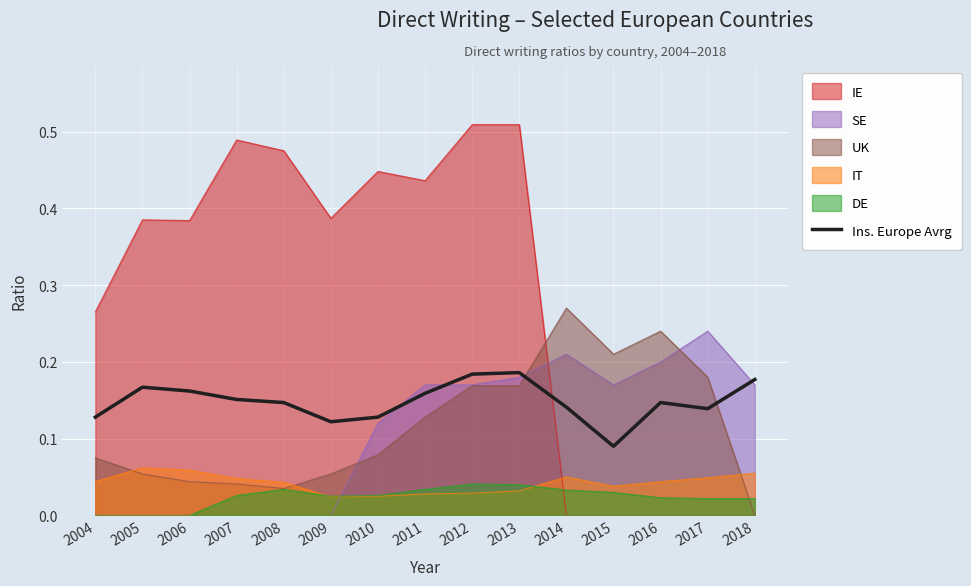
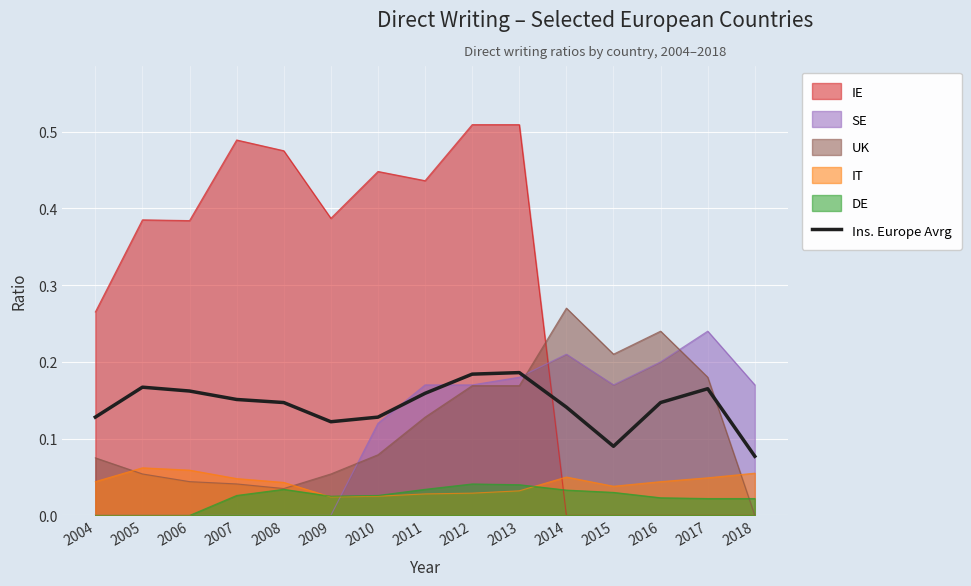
  {
    "IE": {
      "2004": 0.27,
      "2005": 0.39,
      "2006": 0.38,
      "2007": 0.49,
      "2008": 0.48,
      "2009": 0.39,
      "2010": 0.45,
      "2011": 0.44,
      "2012": 0.51,
      "2013": 0.51,
      "2014": 0.00,
      "2015": 0.00,
      "2016": 0.00,
      "2017": 0.00
    },
    "SE": {
      "2007": 0.00,
      "2008": 0.00,
      "2009": 0.00,
      "2010": 0.12,
      "2011": 0.17,
      "2013": 0.18,
      "2014": 0.21,
      "2015": 0.17,
      "2016": 0.20,
      "2017": 0.24,
      "2018": 0.17
    },
    "UK": {
      "2004": 0.08,
      "2005": 0.05,
      "2006": 0.04,
      "2007": 0.04,
      "2009": 0.05,
      "2010": 0.08,
      "2011": 0.13,
      "2013": 0.17,
      "2014": 0.27,
      "2015": 0.21,
      "2016": 0.24,
      "2017": 0.18
    },
    "IT": {
      "2004": 0.04,
      "2005": 0.06,
      "2006": 0.06,
      "2007": 0.05,
      "2008": 0.04,
      "2011": 0.03,
      "2012": 0.03,
      "2013": 0.03,
      "2014": 0.05,
      "2015": 0.04,
      "2016": 0.04,
      "2017": 0.05,
      "2018": 0.06
    },
    "DE": {
      "2007": 0.03,
      "2011": 0.03,
      "2012": 0.04,
      "2013": 0.04,
      "2014": 0.03,
      "2015": 0.03,
      "2016": 0.02,
      "2017": 0.02,
      "2018": 0.02
    },
    "Ins. Europe Avrg": {
      "2004": 0.13,
      "2005": 0.17,
      "2006": 0.16,
      "2007": 0.15,
      "2008": 0.15,
      "2009": 0.12,
      "2010": 0.13,
      "2011": 0.16,
      "2012": 0.18,
      "2013": 0.19,
      "2014": 0.14,
      "2015": 0.09,
      "2016": 0.15,
-     "2017": 0.14,
-     "2018": 0.18
+     "2017": 0.17,
+     "2018": 0.08
    }
  }
